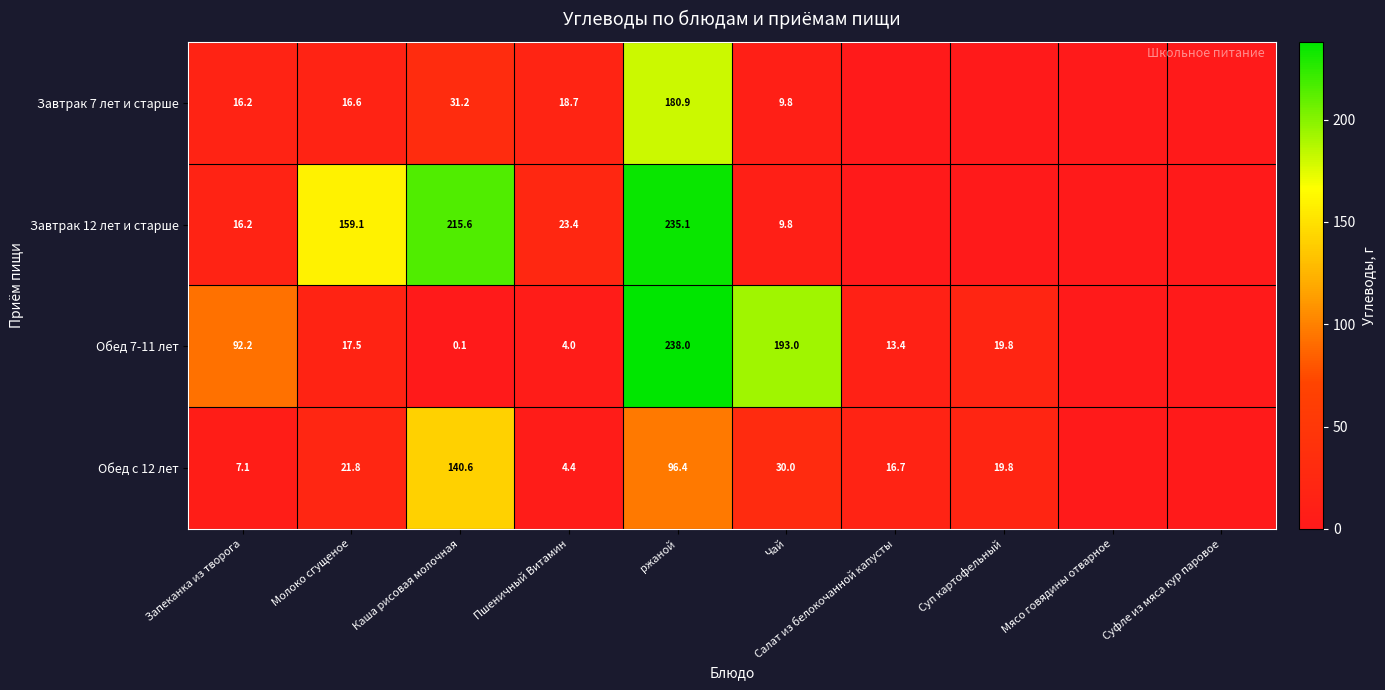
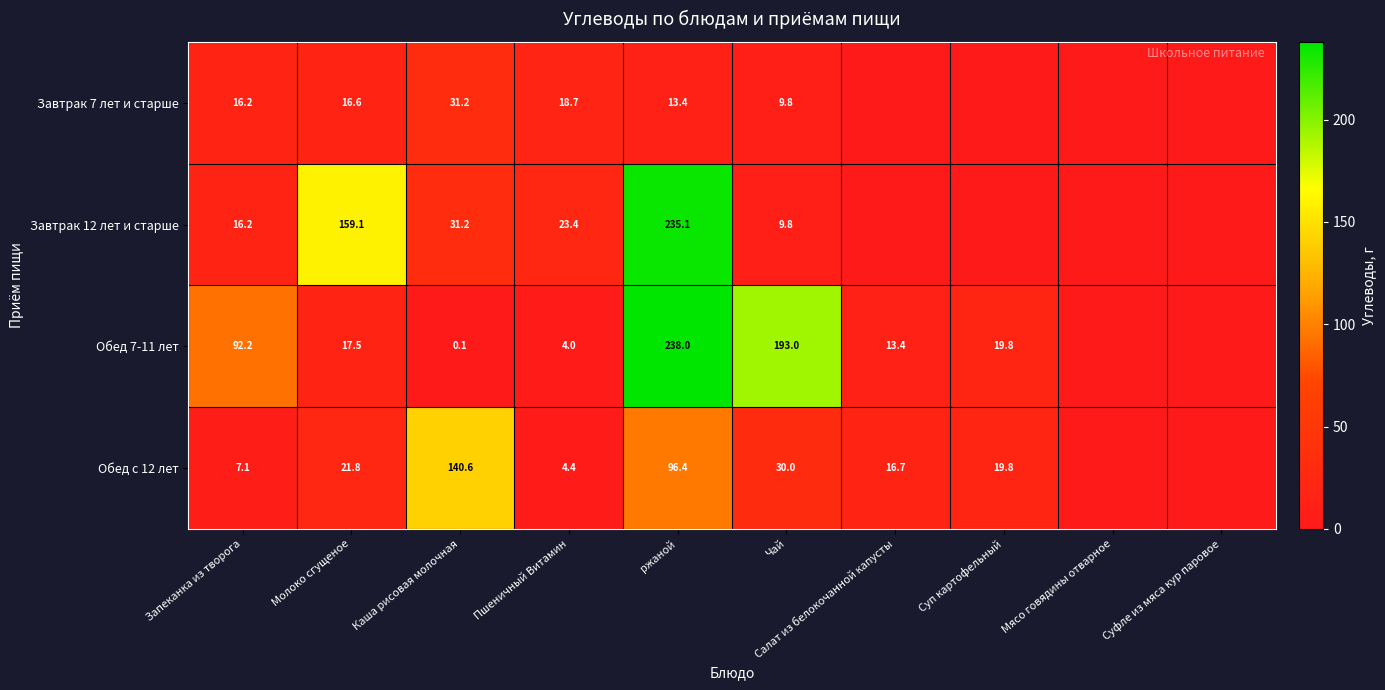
  {
    "Завтрак 7 лет и старше": {
      "Запеканка из творога": 16.2,
      "Молоко сгущеное": 16.6,
      "Каша рисовая молочная": 31.2,
      "Пшеничный Витамин": 18.7,
-     "ржаной": 180.9,
+     "ржаной": 13.4,
      "Чай": 9.8
    },
    "Завтрак 12 лет и старше": {
      "Запеканка из творога": 16.2,
      "Молоко сгущеное": 159.1,
-     "Каша рисовая молочная": 215.6,
+     "Каша рисовая молочная": 31.2,
      "Пшеничный Витамин": 23.4,
      "ржаной": 235.1,
      "Чай": 9.8
    },
    "Обед 7-11 лет": {
      "Запеканка из творога": 92.2,
      "Молоко сгущеное": 17.5,
      "Каша рисовая молочная": 0.1,
      "Пшеничный Витамин": 4.0,
      "ржаной": 238.0,
      "Чай": 193.0,
      "Салат из белокочанной капусты": 13.4,
      "Суп картофельный": 19.8
    },
    "Обед с 12 лет": {
      "Запеканка из творога": 7.1,
      "Молоко сгущеное": 21.8,
      "Каша рисовая молочная": 140.6,
      "Пшеничный Витамин": 4.4,
      "ржаной": 96.4,
      "Чай": 30.0,
      "Салат из белокочанной капусты": 16.7,
      "Суп картофельный": 19.8
    }
  }
